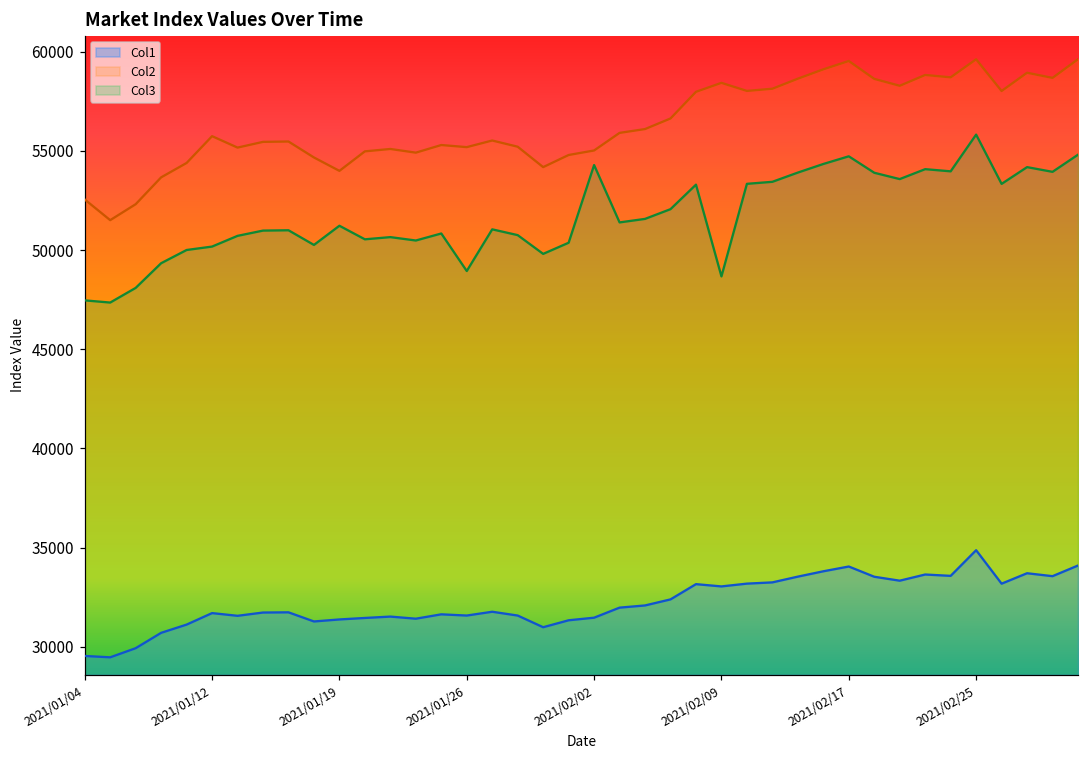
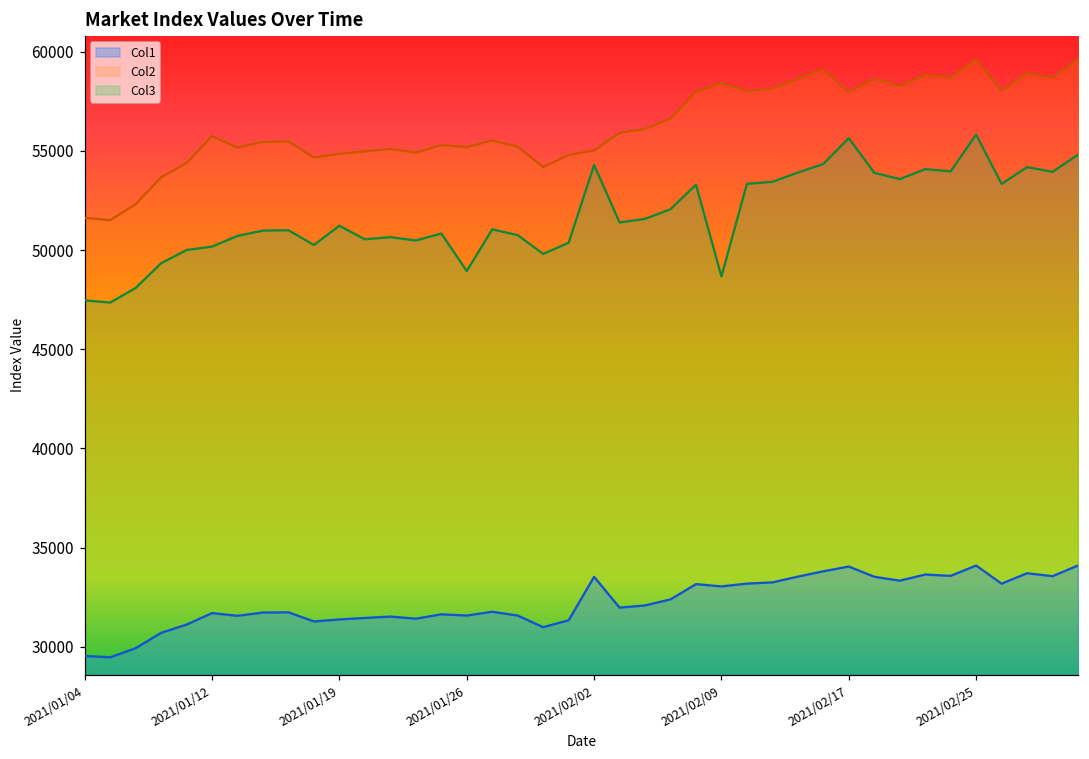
  {
    "Col1": {
      "2021/01/04": 29500,
      "2021/01/12": 31700,
      "2021/01/19": 31400,
      "2021/01/26": 31600,
-     "2021/02/02": 31500,
+     "2021/02/02": 33500,
      "2021/02/09": 33000,
      "2021/02/17": 34000,
-     "2021/02/25": 34900
+     "2021/02/25": 34100
    },
    "Col2": {
-     "2021/01/04": 52600,
+     "2021/01/04": 51600,
      "2021/01/12": 55700,
-     "2021/01/19": 54000,
+     "2021/01/19": 54800,
      "2021/01/26": 55200,
      "2021/02/02": 55000,
      "2021/02/09": 58400,
-     "2021/02/17": 59500,
+     "2021/02/17": 58000,
      "2021/02/25": 59600
    },
    "Col3": {
      "2021/01/04": 47500,
      "2021/01/12": 50200,
      "2021/01/19": 51200,
      "2021/01/26": 48900,
      "2021/02/02": 54300,
      "2021/02/09": 48700,
-     "2021/02/17": 54700,
+     "2021/02/17": 55600,
      "2021/02/25": 55800
    }
  }
